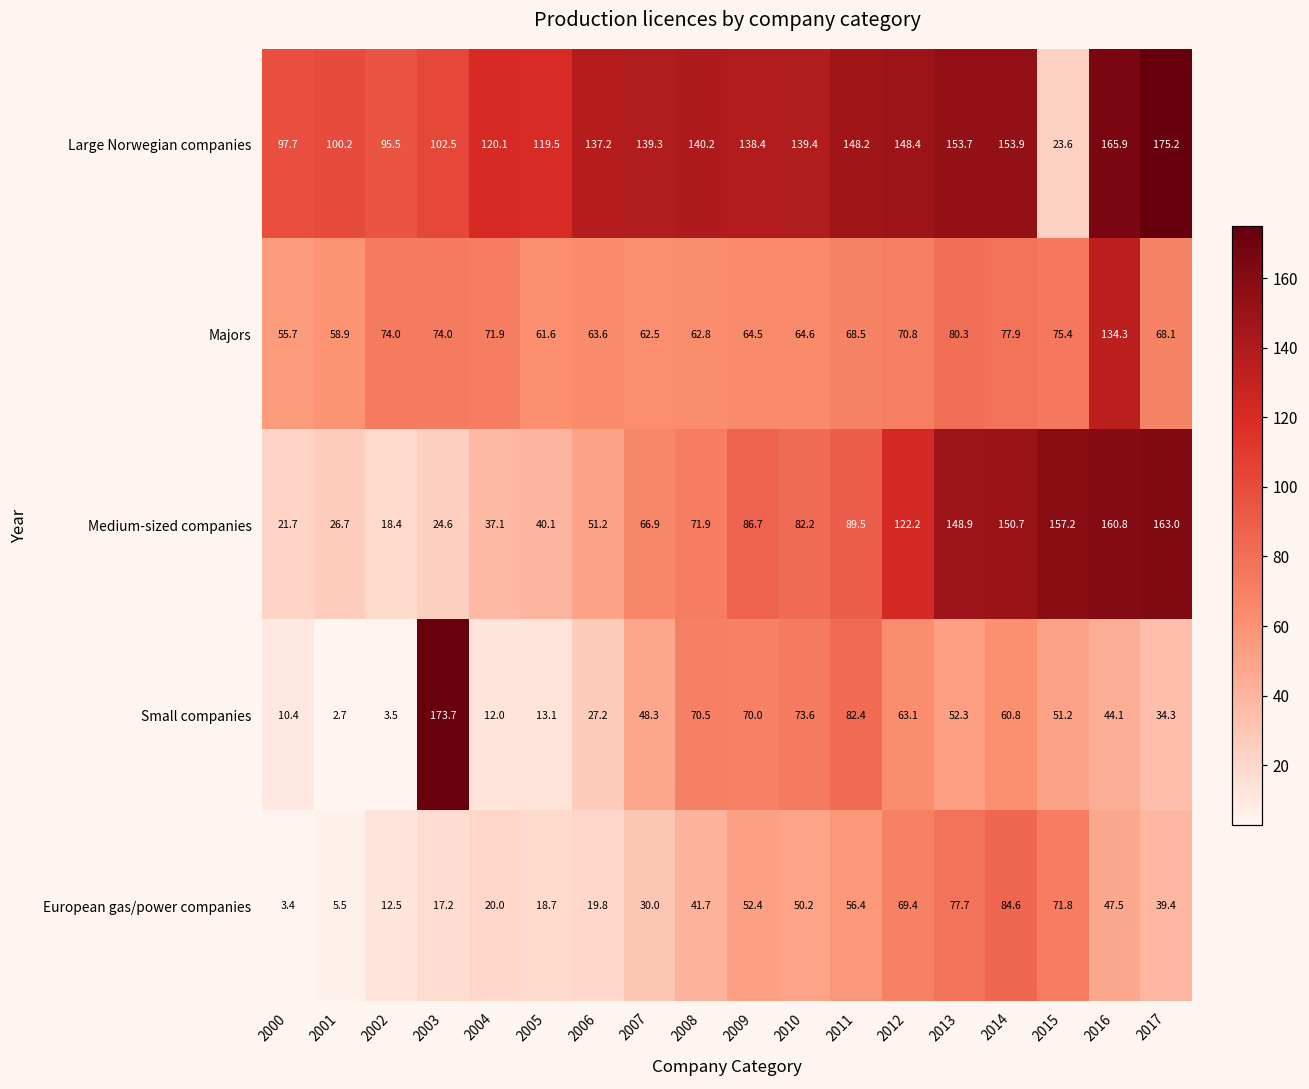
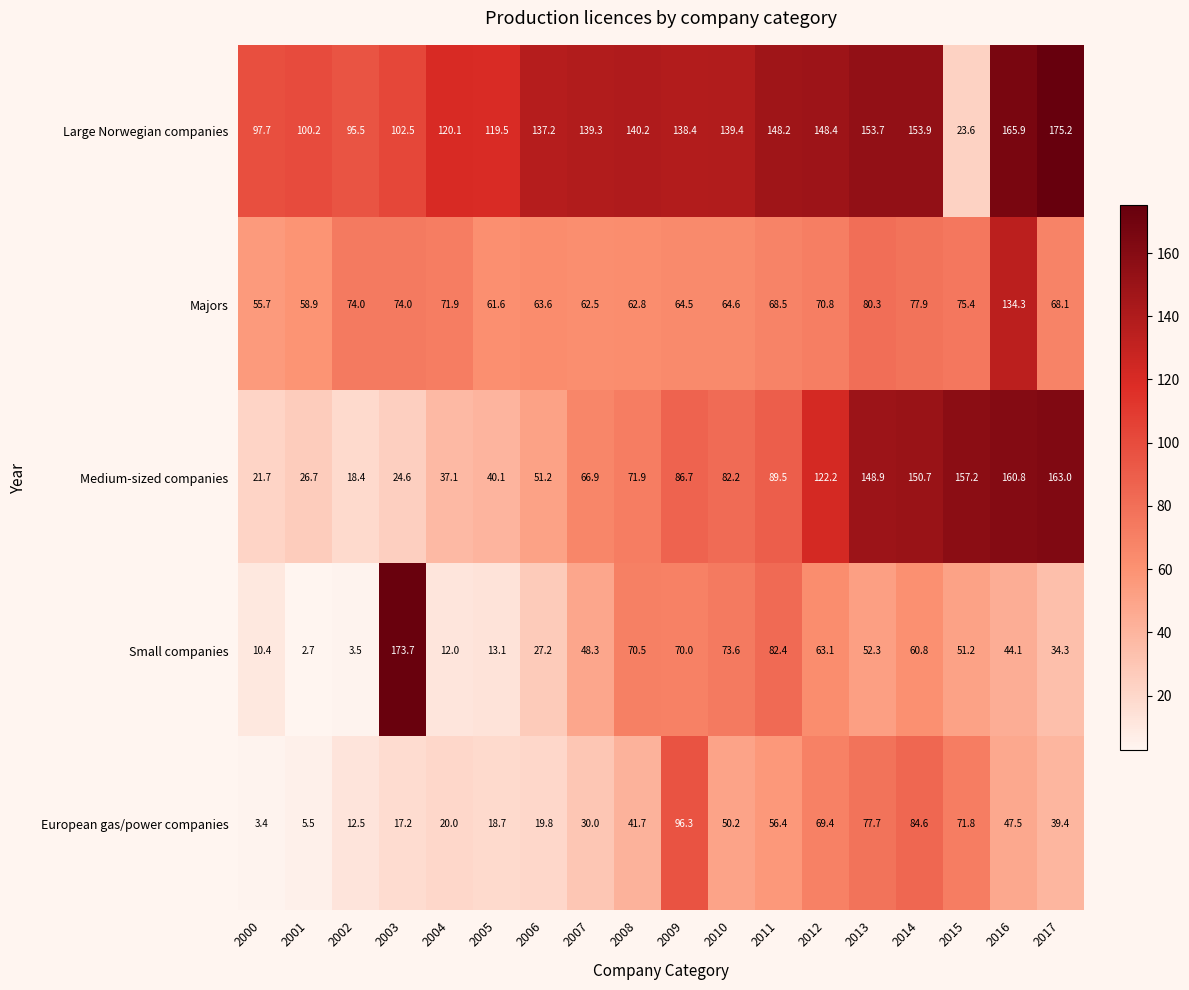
  {
    "Large Norwegian companies": {
      "2000": 97.7,
      "2001": 100.2,
      "2002": 95.5,
      "2003": 102.5,
      "2004": 120.1,
      "2005": 119.5,
      "2006": 137.2,
      "2007": 139.3,
      "2008": 140.2,
      "2009": 138.4,
      "2010": 139.4,
      "2011": 148.2,
      "2012": 148.4,
      "2013": 153.7,
      "2014": 153.9,
      "2015": 23.6,
      "2016": 165.9,
      "2017": 175.2
    },
    "Majors": {
      "2000": 55.7,
      "2001": 58.9,
      "2002": 74.0,
      "2003": 74.0,
      "2004": 71.9,
      "2005": 61.6,
      "2006": 63.6,
      "2007": 62.5,
      "2008": 62.8,
      "2009": 64.5,
      "2010": 64.6,
      "2011": 68.5,
      "2012": 70.8,
      "2013": 80.3,
      "2014": 77.9,
      "2015": 75.4,
      "2016": 134.3,
      "2017": 68.1
    },
    "Medium-sized companies": {
      "2000": 21.7,
      "2001": 26.7,
      "2002": 18.4,
      "2003": 24.6,
      "2004": 37.1,
      "2005": 40.1,
      "2006": 51.2,
      "2007": 66.9,
      "2008": 71.9,
      "2009": 86.7,
      "2010": 82.2,
      "2011": 89.5,
      "2012": 122.2,
      "2013": 148.9,
      "2014": 150.7,
      "2015": 157.2,
      "2016": 160.8,
      "2017": 163.0
    },
    "Small companies": {
      "2000": 10.4,
      "2001": 2.7,
      "2002": 3.5,
      "2003": 173.7,
      "2004": 12.0,
      "2005": 13.1,
      "2006": 27.2,
      "2007": 48.3,
      "2008": 70.5,
      "2009": 70.0,
      "2010": 73.6,
      "2011": 82.4,
      "2012": 63.1,
      "2013": 52.3,
      "2014": 60.8,
      "2015": 51.2,
      "2016": 44.1,
      "2017": 34.3
    },
    "European gas/power companies": {
      "2000": 3.4,
      "2001": 5.5,
      "2002": 12.5,
      "2003": 17.2,
      "2004": 20.0,
      "2005": 18.7,
      "2006": 19.8,
      "2007": 30.0,
      "2008": 41.7,
-     "2009": 52.4,
+     "2009": 96.3,
      "2010": 50.2,
      "2011": 56.4,
      "2012": 69.4,
      "2013": 77.7,
      "2014": 84.6,
      "2015": 71.8,
      "2016": 47.5,
      "2017": 39.4
    }
  }
